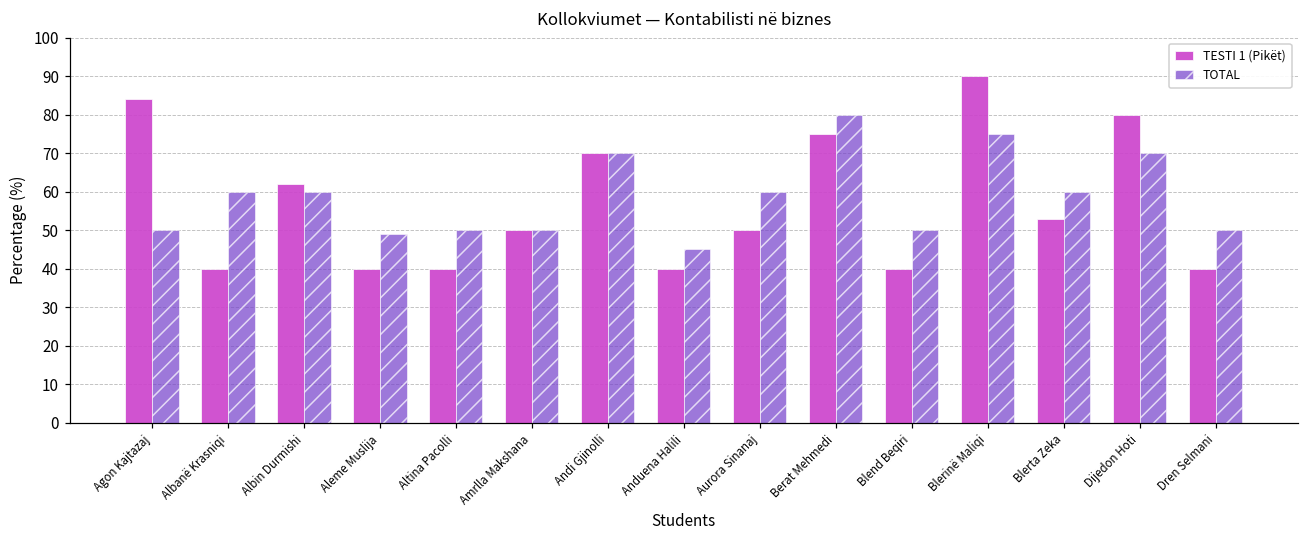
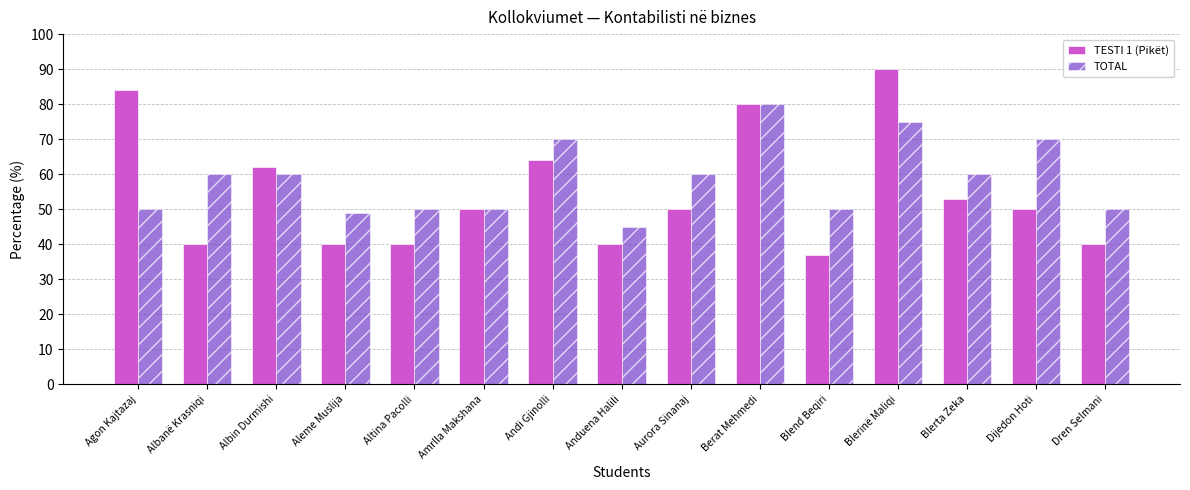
  {
    "TESTI 1 (Pikët)": {
      "Agon Kajtazaj": 84,
      "Albanë Krasniqi": 40,
      "Albin Durmishi": 62,
      "Aleme Muslija": 40,
      "Altina Pacolli": 40,
      "Amrlla Makshana": 50,
-     "Andi Gjinolli": 70,
+     "Andi Gjinolli": 64,
      "Anduena Halili": 40,
      "Aurora Sinanaj": 50,
-     "Berat Mehmedi": 75,
-     "Blend Beqiri": 40,
+     "Berat Mehmedi": 80,
+     "Blend Beqiri": 37,
      "Blerinë Maliqi": 90,
      "Blerta Zeka": 53,
-     "Dijedon Hoti": 80,
+     "Dijedon Hoti": 50,
      "Dren Selmani": 40
    },
    "TOTAL": {
      "Agon Kajtazaj": 50,
      "Albanë Krasniqi": 60,
      "Albin Durmishi": 60,
      "Aleme Muslija": 49,
      "Altina Pacolli": 50,
      "Amrlla Makshana": 50,
      "Andi Gjinolli": 70,
      "Anduena Halili": 45,
      "Aurora Sinanaj": 60,
      "Berat Mehmedi": 80,
      "Blend Beqiri": 50,
      "Blerinë Maliqi": 75,
      "Blerta Zeka": 60,
      "Dijedon Hoti": 70,
      "Dren Selmani": 50
    }
  }
